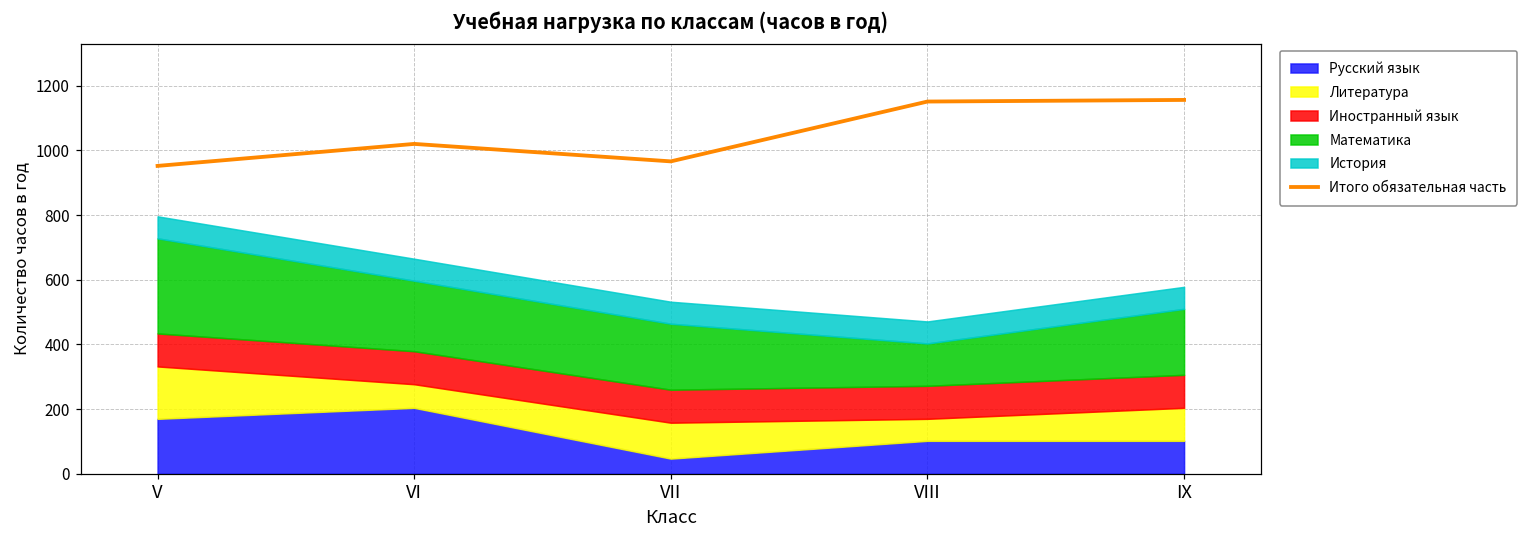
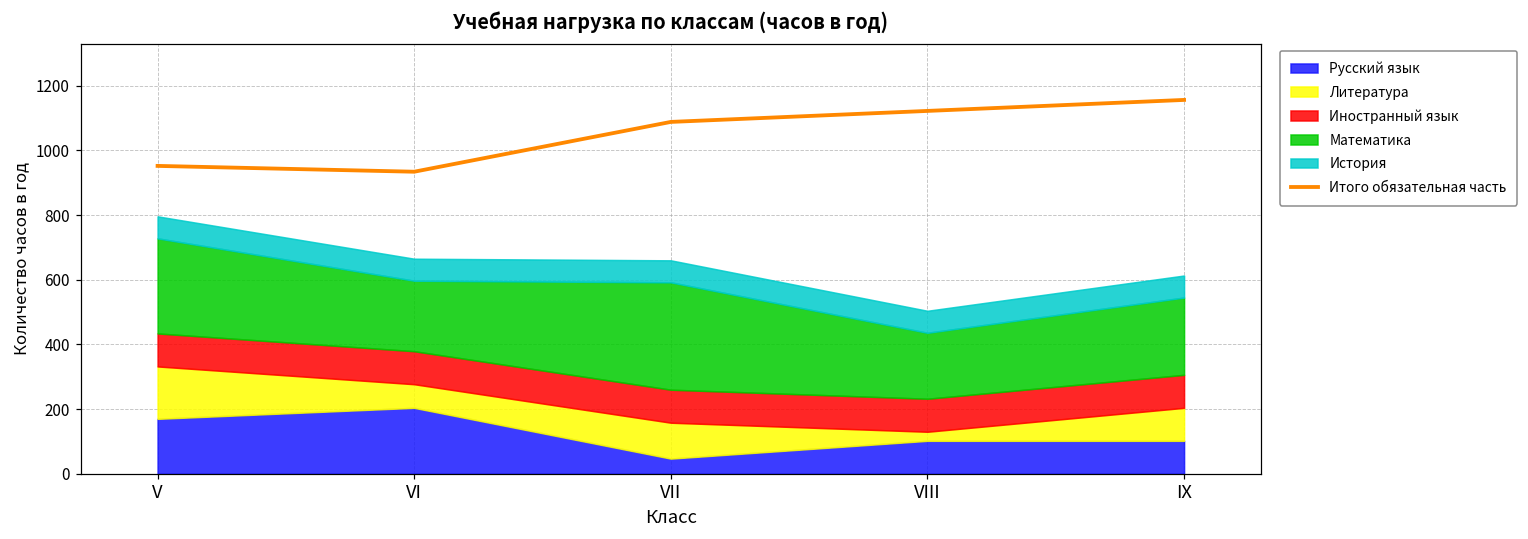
  {
    "Итого обязательная часть": {
      "V": 950,
-     "VI": 1020,
-     "VII": 970,
-     "VIII": 1150,
+     "VI": 930,
+     "VII": 1090,
+     "VIII": 1120,
      "IX": 1160
    },
    "Русский язык": {
      "V": 170,
      "VI": 200,
      "VII": 50,
      "VIII": 100,
      "IX": 100
    },
    "Литература": {
      "V": 160,
      "VI": 70,
      "VII": 110,
-     "VIII": 70,
+     "VIII": 30,
      "IX": 100
    },
    "Иностранный язык": {
      "V": 100,
      "VI": 100,
      "VII": 100,
      "VIII": 100,
      "IX": 100
    },
    "Математика": {
      "V": 290,
      "VI": 220,
-     "VII": 200,
-     "VIII": 130,
-     "IX": 200
+     "VII": 330,
+     "VIII": 200,
+     "IX": 240
    },
    "История": {
      "V": 70,
      "VI": 70,
      "VII": 70,
      "VIII": 70,
      "IX": 70
    }
  }
